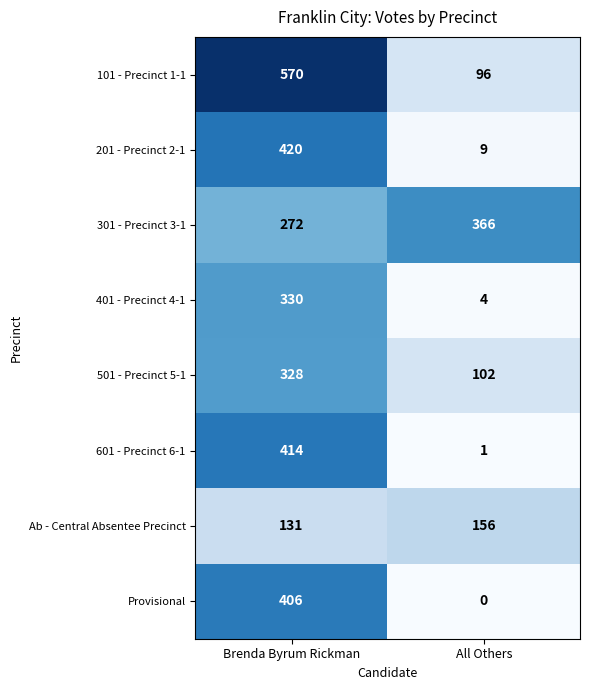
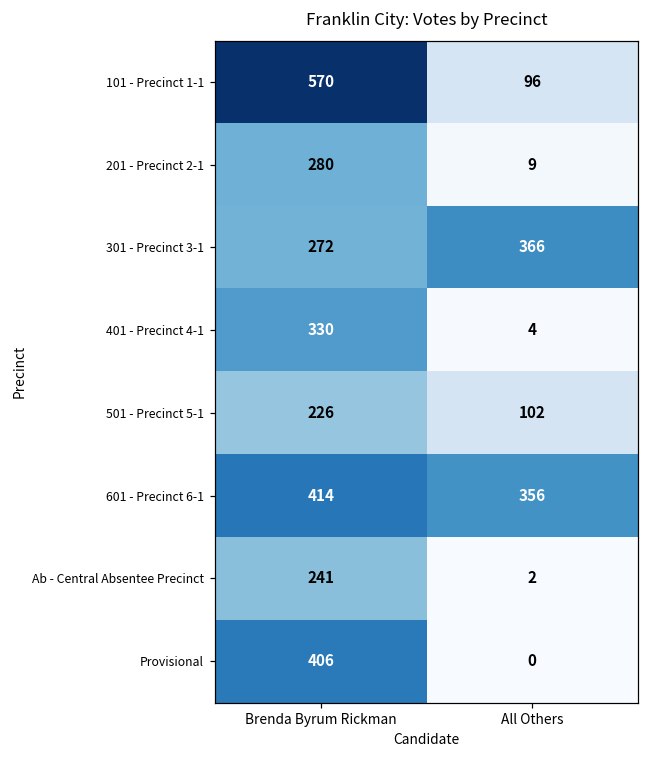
  {
    "101 - Precinct 1-1": {
      "Brenda Byrum Rickman": 570,
      "All Others": 96
    },
    "201 - Precinct 2-1": {
-     "Brenda Byrum Rickman": 420,
+     "Brenda Byrum Rickman": 280,
      "All Others": 9
    },
    "301 - Precinct 3-1": {
      "Brenda Byrum Rickman": 272,
      "All Others": 366
    },
    "401 - Precinct 4-1": {
      "Brenda Byrum Rickman": 330,
      "All Others": 4
    },
    "501 - Precinct 5-1": {
-     "Brenda Byrum Rickman": 328,
+     "Brenda Byrum Rickman": 226,
      "All Others": 102
    },
    "601 - Precinct 6-1": {
      "Brenda Byrum Rickman": 414,
-     "All Others": 1
+     "All Others": 356
    },
    "Ab - Central Absentee Precinct": {
-     "Brenda Byrum Rickman": 131,
-     "All Others": 156
+     "Brenda Byrum Rickman": 241,
+     "All Others": 2
    },
    "Provisional": {
      "Brenda Byrum Rickman": 406,
      "All Others": 0
    }
  }
